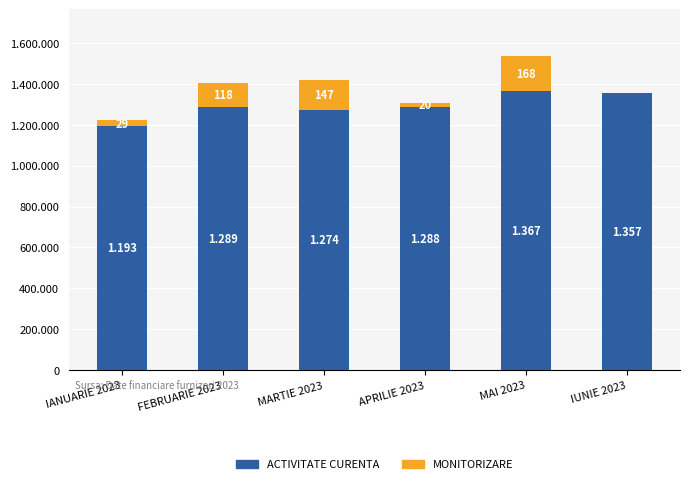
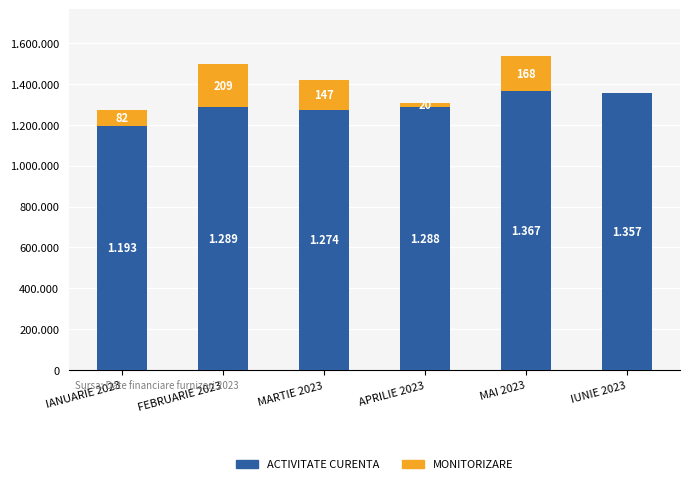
  {
    "MONITORIZARE": {
-     "IANUARIE 2023": 29,
-     "FEBRUARIE 2023": 118
+     "IANUARIE 2023": 82,
+     "FEBRUARIE 2023": 209
    }
  }
